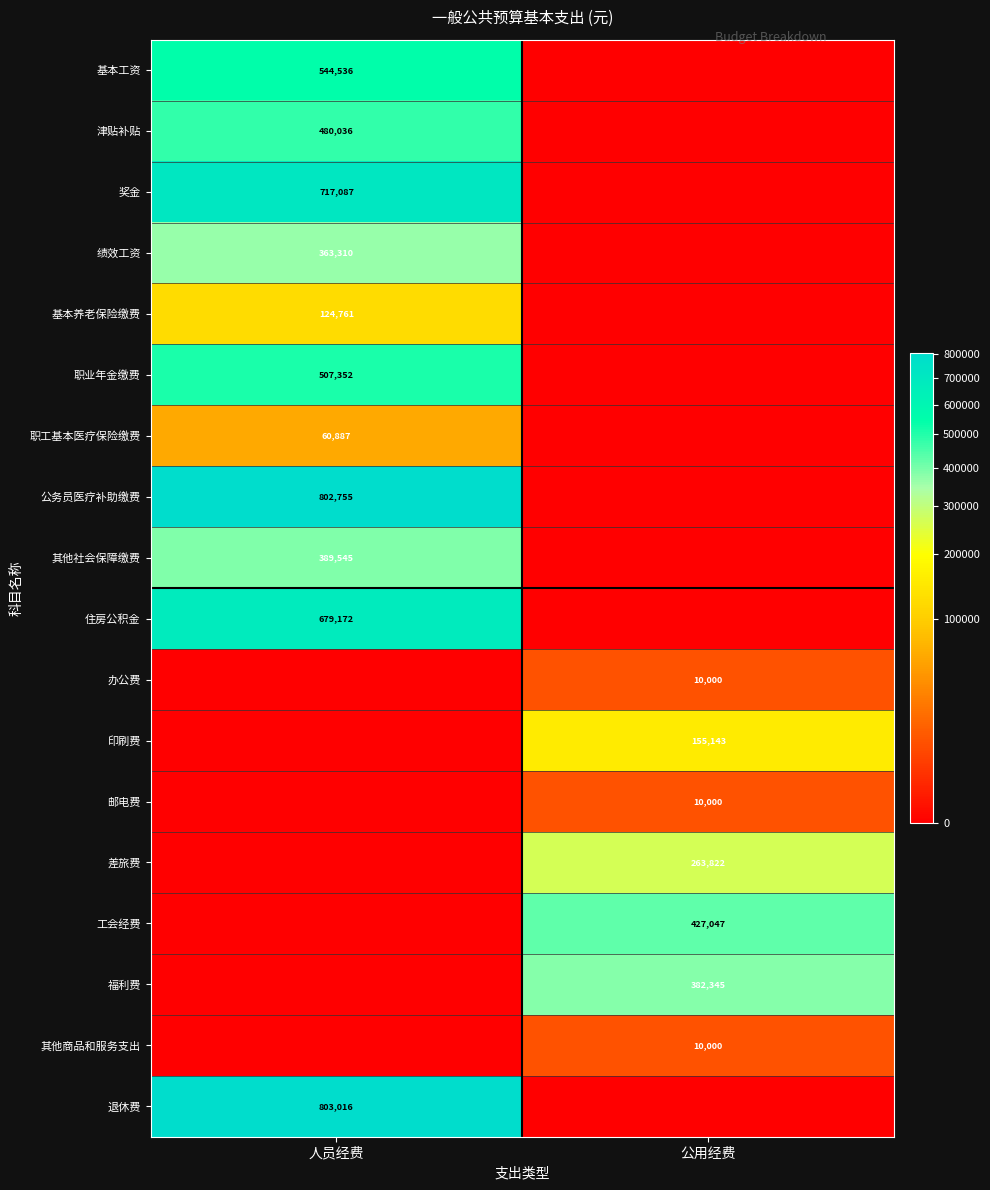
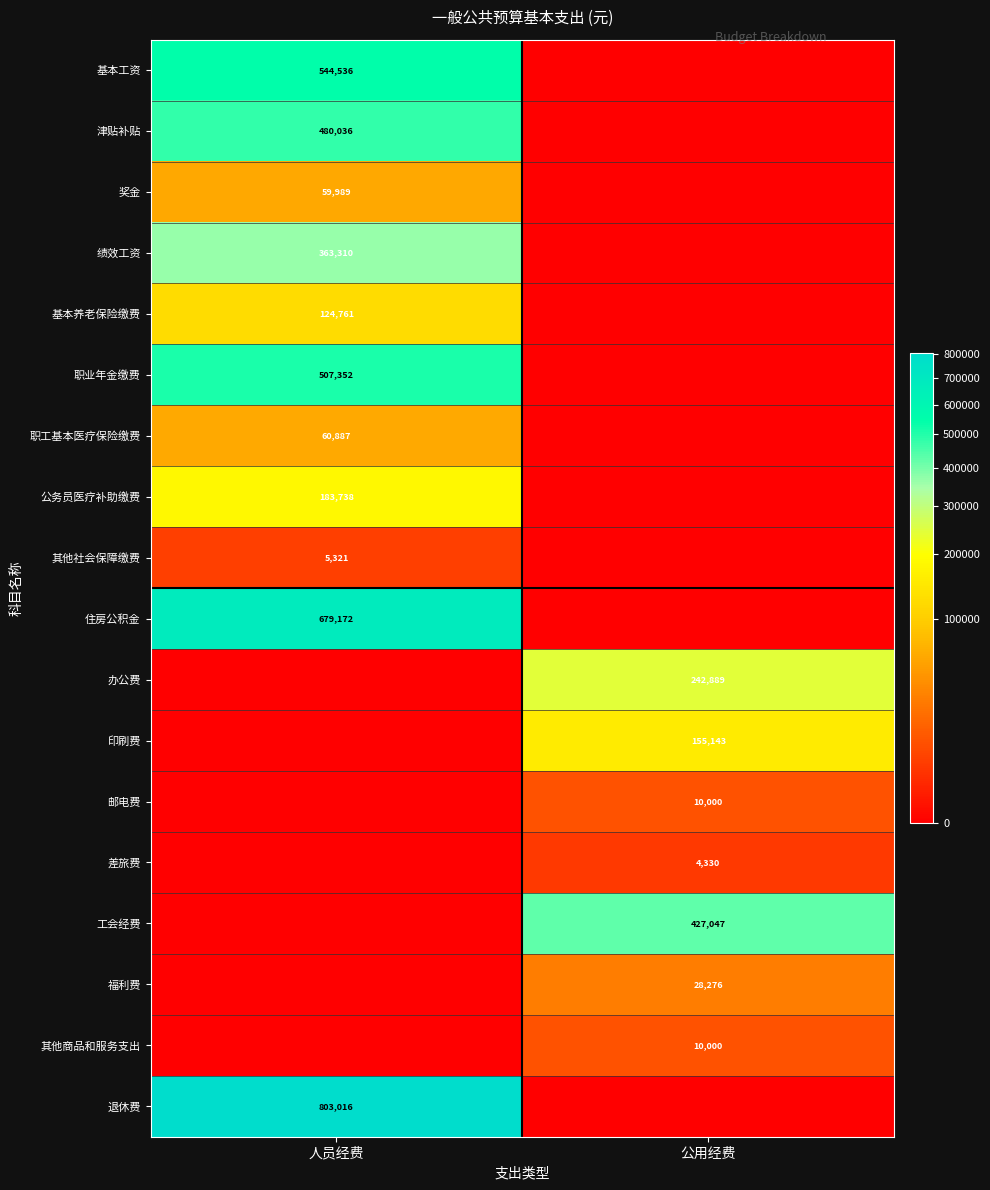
  {
    "基本工资": {
      "人员经费": "544,536"
    },
    "津贴补贴": {
      "人员经费": "480,036"
    },
    "奖金": {
-     "人员经费": "717,087"
+     "人员经费": "59,989"
    },
    "绩效工资": {
      "人员经费": "363,310"
    },
    "基本养老保险缴费": {
      "人员经费": "124,761"
    },
    "职业年金缴费": {
      "人员经费": "507,352"
    },
    "职工基本医疗保险缴费": {
      "人员经费": "60,887"
    },
    "公务员医疗补助缴费": {
-     "人员经费": "802,755"
+     "人员经费": "183,738"
    },
    "其他社会保障缴费": {
-     "人员经费": "389,545"
+     "人员经费": "5,321"
    },
    "住房公积金": {
      "人员经费": "679,172"
    },
    "办公费": {
-     "公用经费": "10,000"
+     "公用经费": "242,889"
    },
    "印刷费": {
      "公用经费": "155,143"
    },
    "邮电费": {
      "公用经费": "10,000"
    },
    "差旅费": {
-     "公用经费": "263,822"
+     "公用经费": "4,330"
    },
    "工会经费": {
      "公用经费": "427,047"
    },
    "福利费": {
-     "公用经费": "382,345"
+     "公用经费": "28,276"
    },
    "其他商品和服务支出": {
      "公用经费": "10,000"
    },
    "退休费": {
      "人员经费": "803,016"
    }
  }
